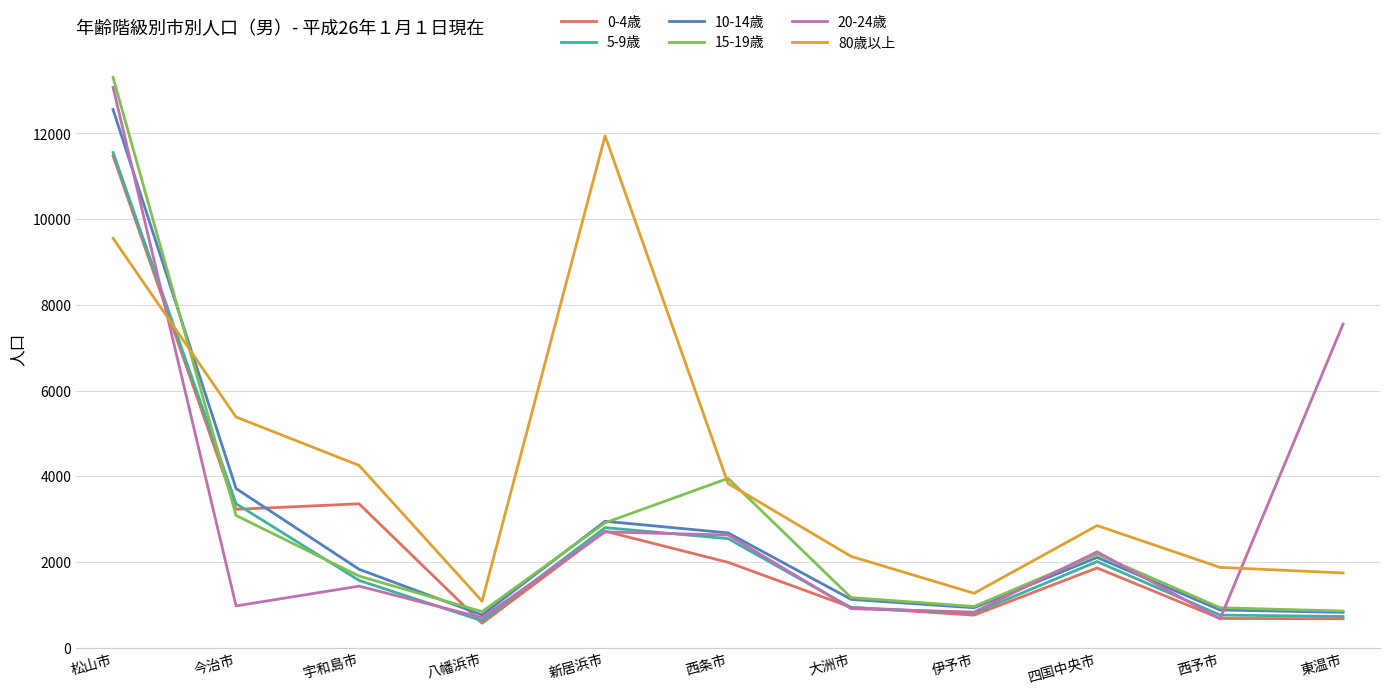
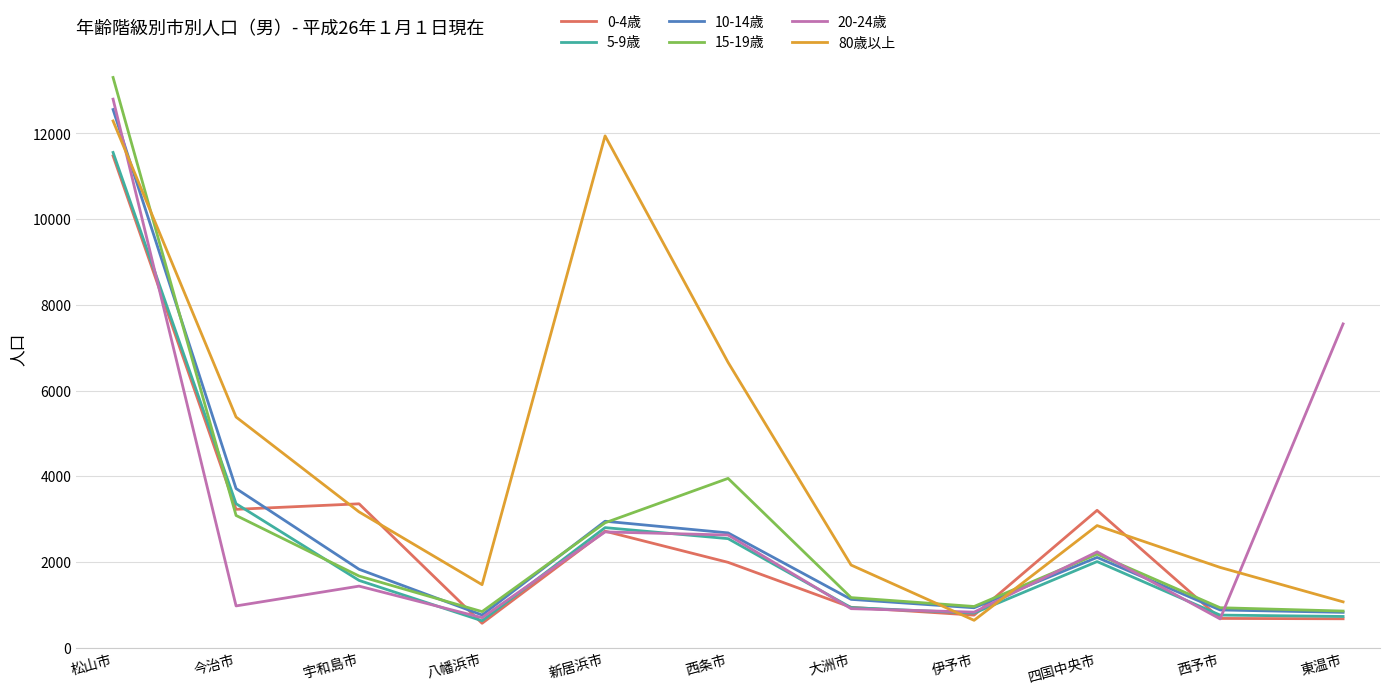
  {
    "0-4歳": {
      "松山市": 11500,
      "今治市": 3200,
      "宇和島市": 3400,
      "西条市": 2000,
-     "四国中央市": 1900
+     "四国中央市": 3200
    },
    "15-19歳": {
      "松山市": 13300,
      "今治市": 3100,
      "宇和島市": 1700,
      "八幡浜市": 800,
      "西条市": 4000
    },
    "20-24歳": {
-     "松山市": 13100,
+     "松山市": 12800,
      "今治市": 1000,
      "宇和島市": 1400,
      "八幡浜市": 700,
      "東温市": 7600
    },
    "80歳以上": {
-     "松山市": 9600,
+     "松山市": 12300,
      "今治市": 5400,
-     "宇和島市": 4300,
-     "八幡浜市": 1100,
+     "宇和島市": 3200,
+     "八幡浜市": 1500,
      "新居浜市": 11900,
-     "西条市": 3800,
-     "大洲市": 2100,
-     "伊予市": 1300,
+     "西条市": 6700,
+     "大洲市": 1900,
+     "伊予市": 600,
      "四国中央市": 2800,
      "西予市": 1900,
-     "東温市": 1700
+     "東温市": 1100
    }
  }
